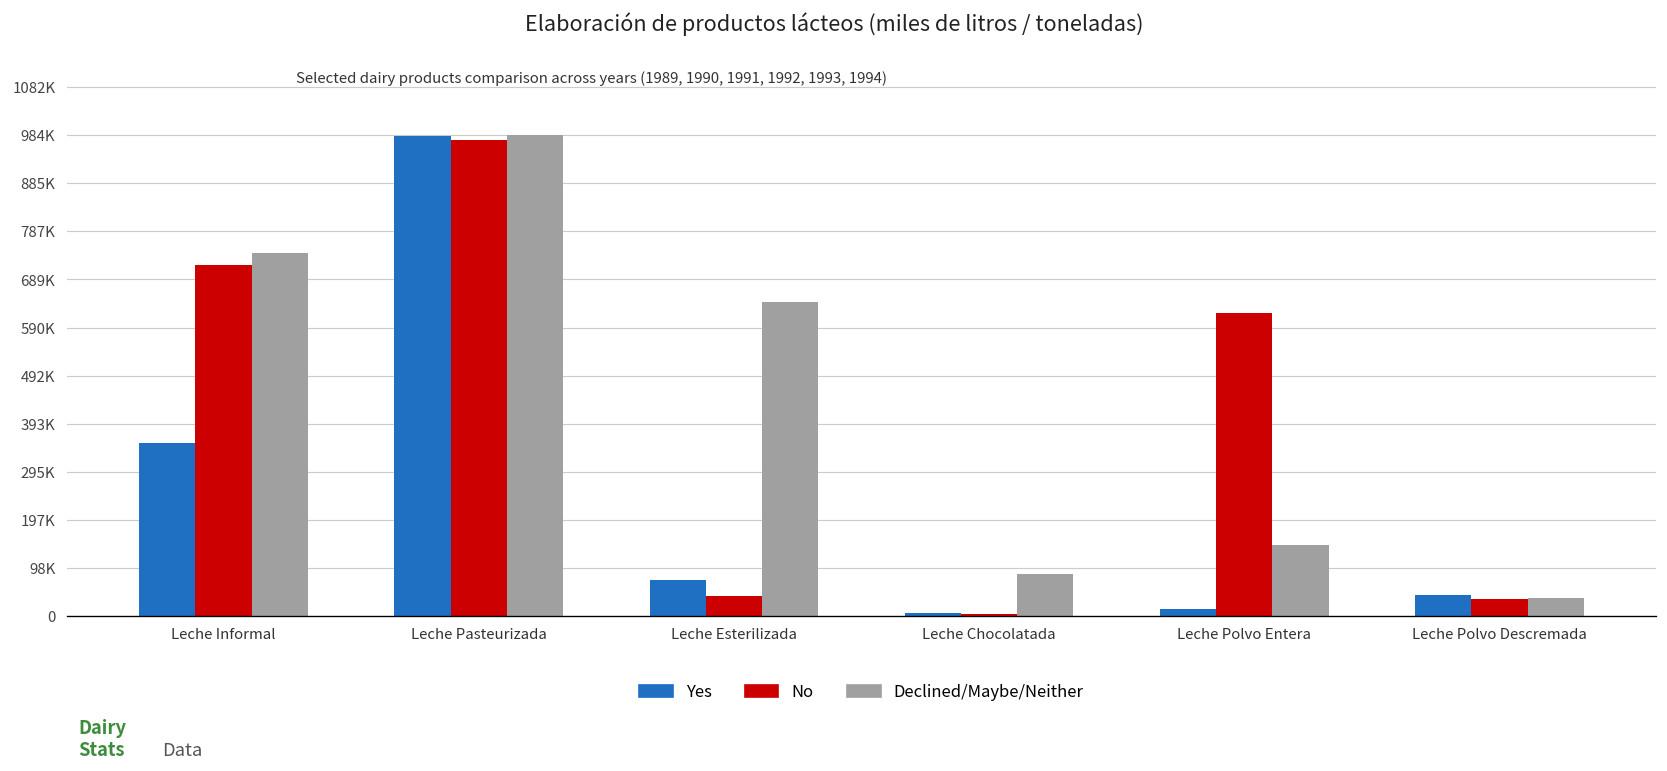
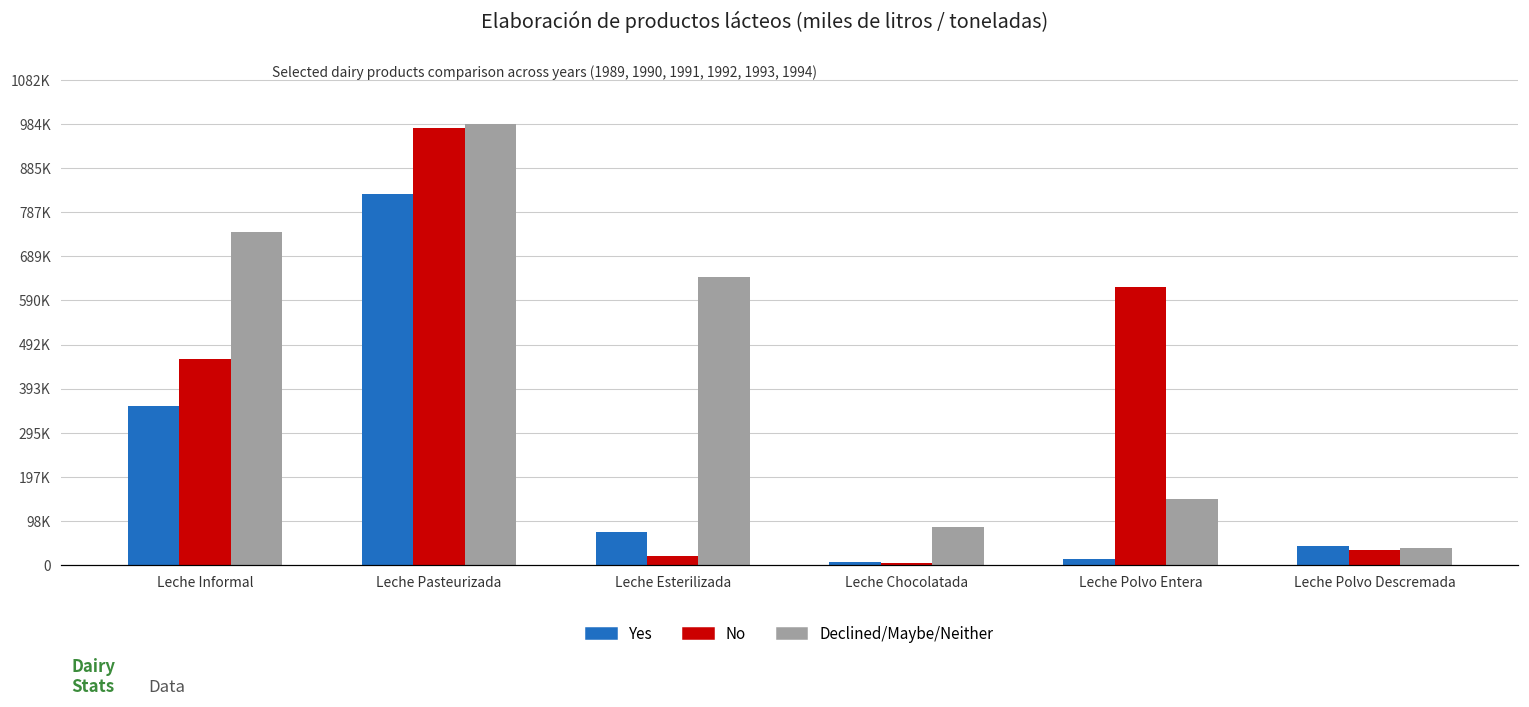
  {
    "Yes": {
      "Leche Informal": 350000,
-     "Leche Pasteurizada": 980000,
+     "Leche Pasteurizada": 830000,
      "Leche Esterilizada": 70000,
      "Leche Polvo Entera": 10000,
      "Leche Polvo Descremada": 40000
    },
    "No": {
-     "Leche Informal": 720000,
+     "Leche Informal": 460000,
      "Leche Pasteurizada": 970000,
-     "Leche Esterilizada": 40000,
+     "Leche Esterilizada": 20000,
      "Leche Polvo Entera": 620000,
      "Leche Polvo Descremada": 30000
    },
    "Declined/Maybe/Neither": {
      "Leche Informal": 740000,
      "Leche Pasteurizada": 980000,
      "Leche Esterilizada": 640000,
      "Leche Chocolatada": 90000,
      "Leche Polvo Entera": 150000,
      "Leche Polvo Descremada": 40000
    }
  }
